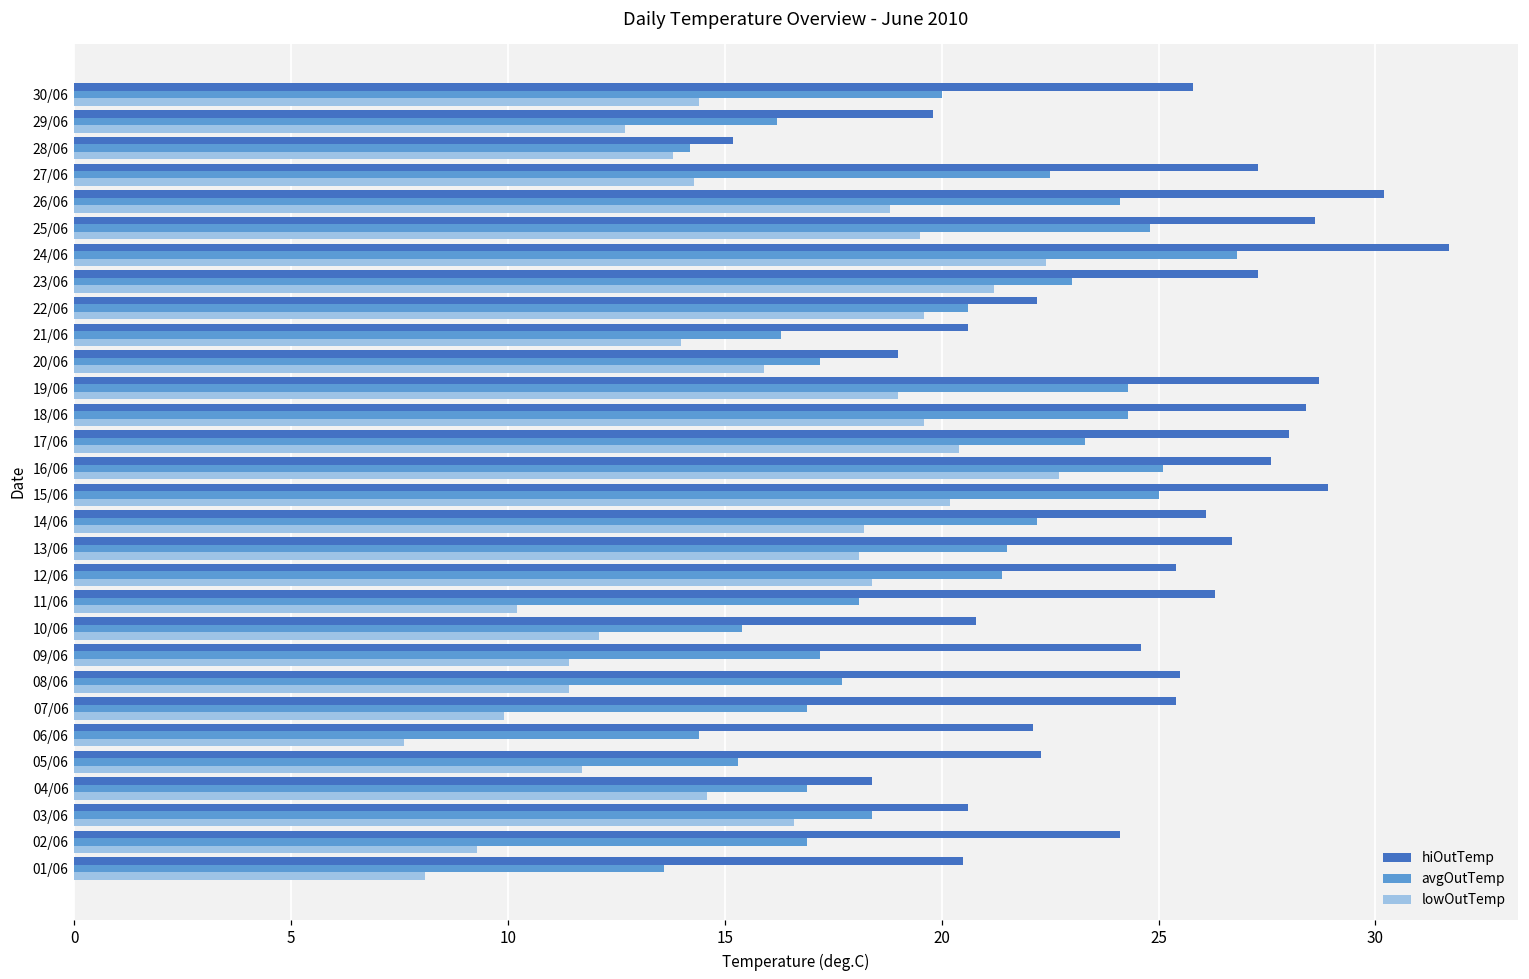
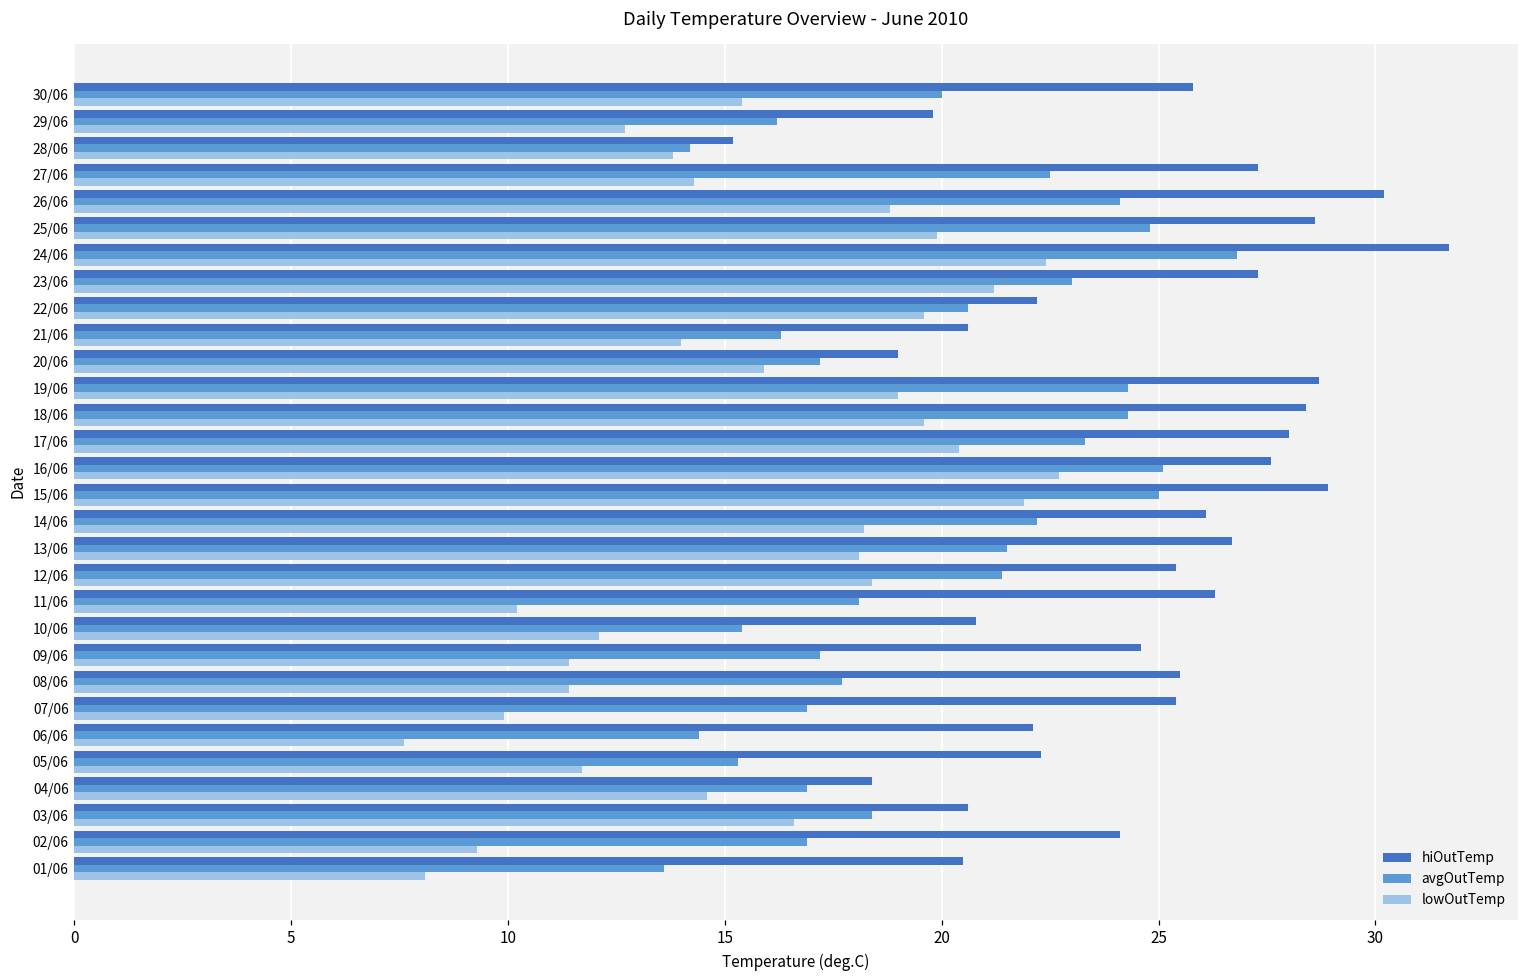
  {
    "lowOutTemp": {
-     "30/06": 14.4,
+     "30/06": 15.4,
      "29/06": 12.7,
      "28/06": 13.8,
      "27/06": 14.3,
      "26/06": 18.8,
-     "25/06": 19.5,
+     "25/06": 19.9,
      "24/06": 22.4,
      "23/06": 21.2,
      "22/06": 19.6,
      "21/06": 14.0,
      "20/06": 15.9,
      "19/06": 19.0,
      "18/06": 19.6,
      "17/06": 20.4,
      "16/06": 22.7,
-     "15/06": 20.2,
+     "15/06": 21.9,
      "14/06": 18.2,
      "13/06": 18.1,
      "12/06": 18.4,
      "11/06": 10.2,
      "10/06": 12.1,
      "09/06": 11.4,
      "08/06": 11.4,
      "07/06": 9.9,
      "06/06": 7.6,
      "05/06": 11.7,
      "04/06": 14.6,
      "03/06": 16.6,
      "02/06": 9.3,
      "01/06": 8.1
    }
  }
